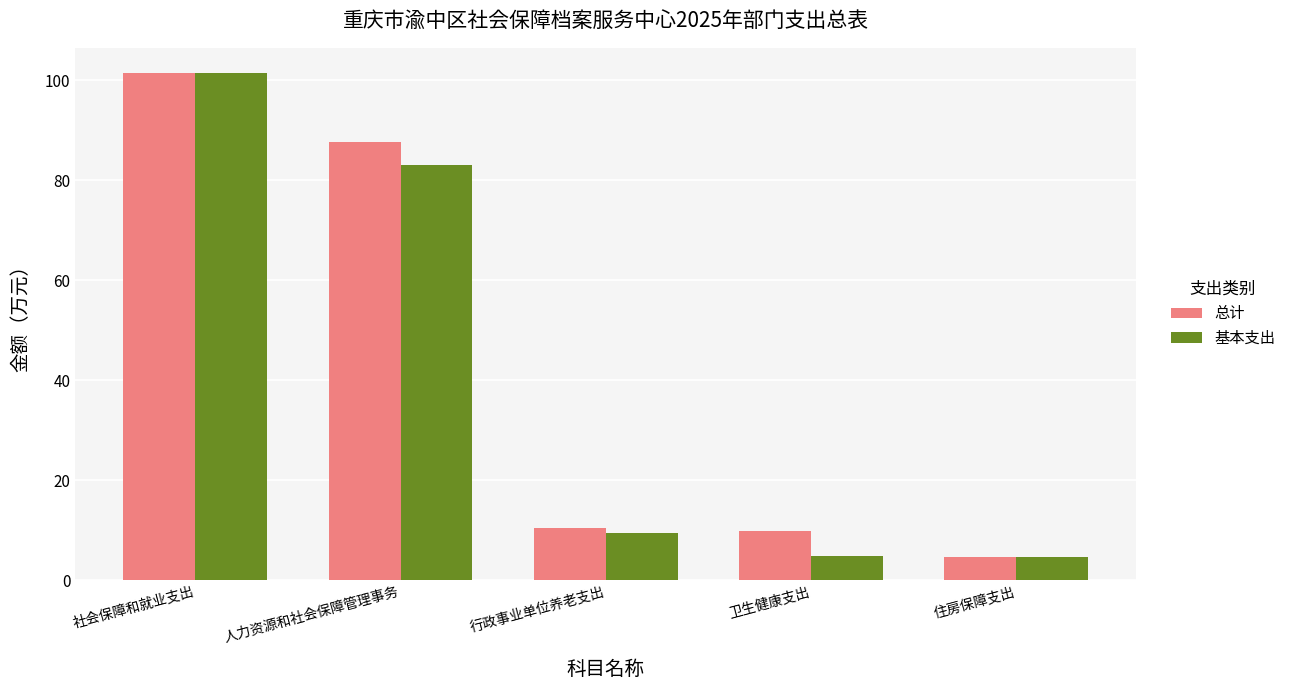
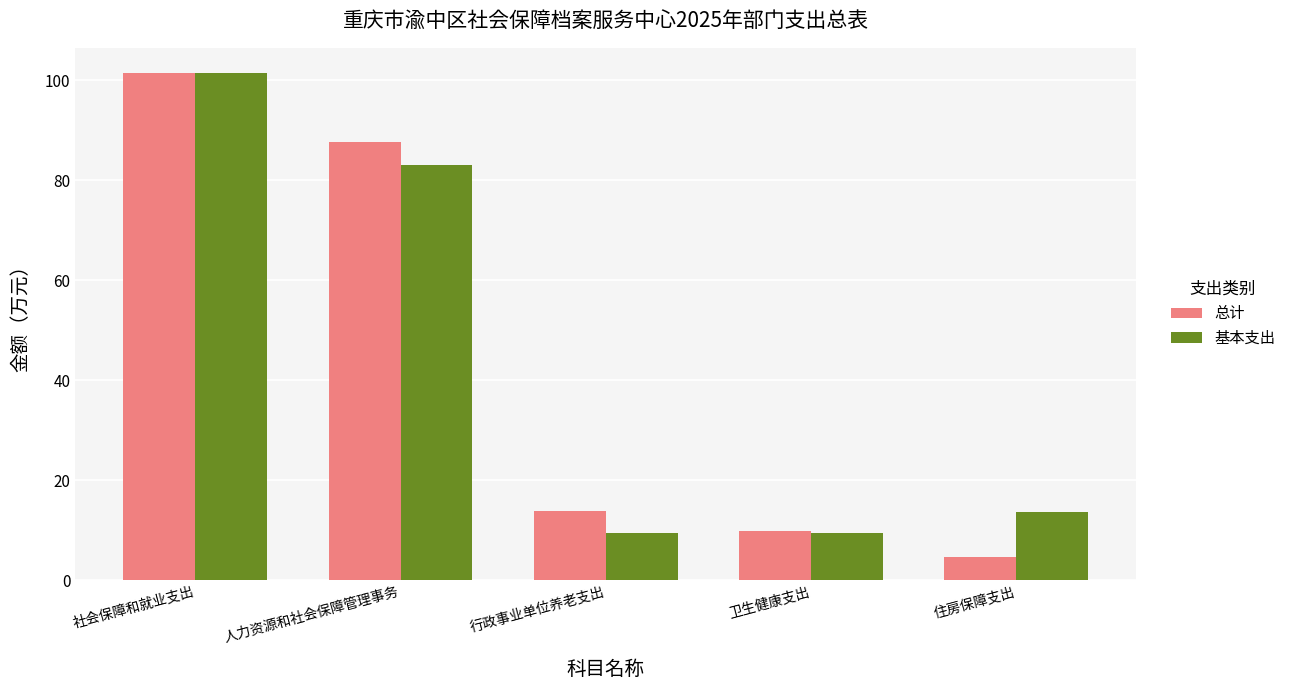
  {
    "总计": {
      "社会保障和就业支出": 101,
      "人力资源和社会保障管理事务": 88,
-     "行政事业单位养老支出": 10,
+     "行政事业单位养老支出": 14,
      "卫生健康支出": 10,
      "住房保障支出": 5
    },
    "基本支出": {
      "社会保障和就业支出": 101,
      "人力资源和社会保障管理事务": 83,
      "行政事业单位养老支出": 10,
-     "卫生健康支出": 5,
-     "住房保障支出": 5
+     "卫生健康支出": 10,
+     "住房保障支出": 14
    }
  }
